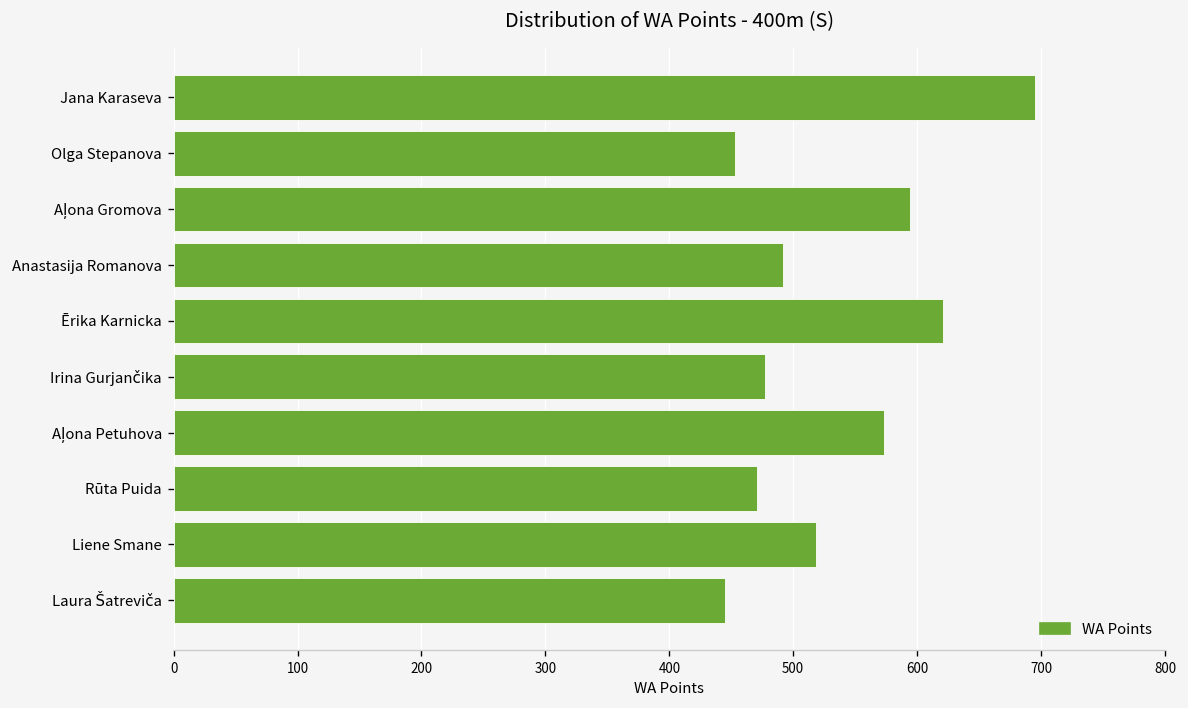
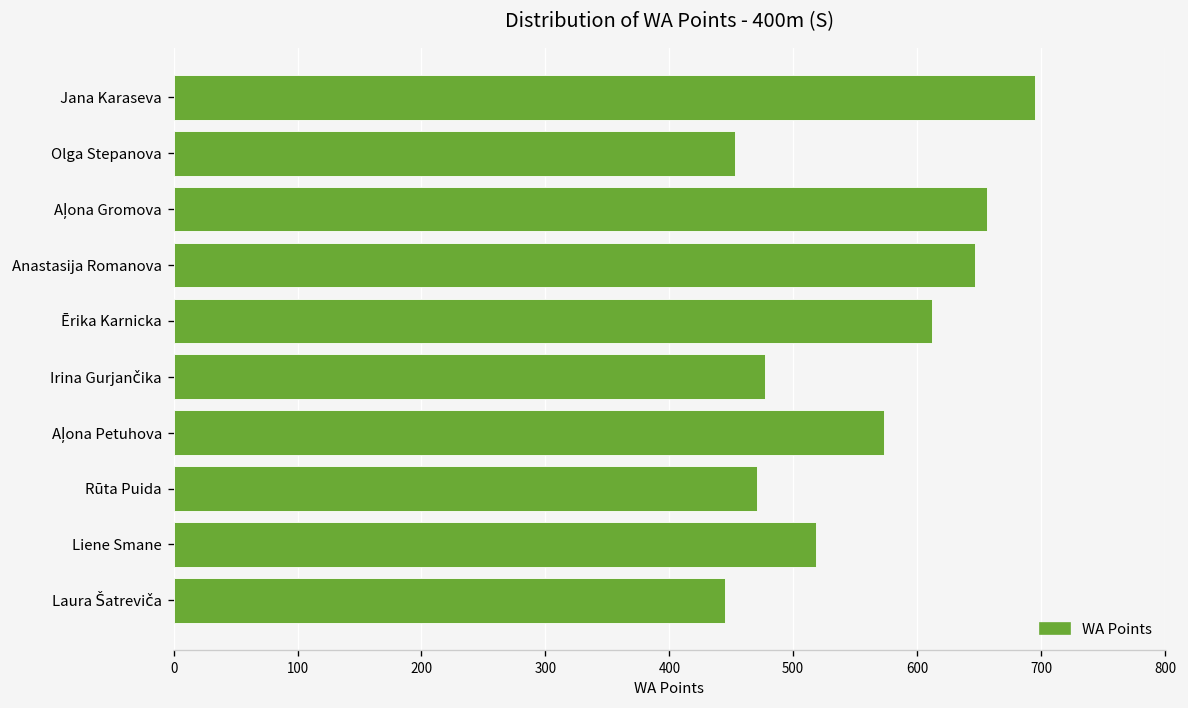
  {
    "Jana Karaseva": 695,
    "Olga Stepanova": 453,
-   "Aļona Gromova": 594,
-   "Anastasija Romanova": 492,
-   "Ērika Karnicka": 621,
+   "Aļona Gromova": 656,
+   "Anastasija Romanova": 647,
+   "Ērika Karnicka": 612,
    "Irina Gurjančika": 477,
    "Aļona Petuhova": 573,
    "Rūta Puida": 471,
    "Liene Smane": 518,
    "Laura Šatreviča": 445
  }
